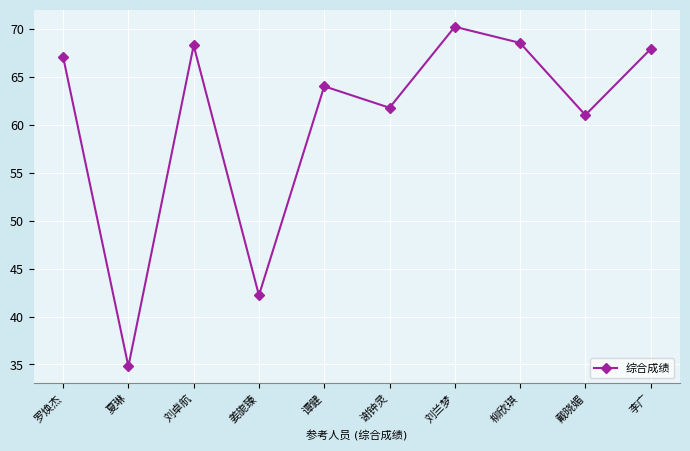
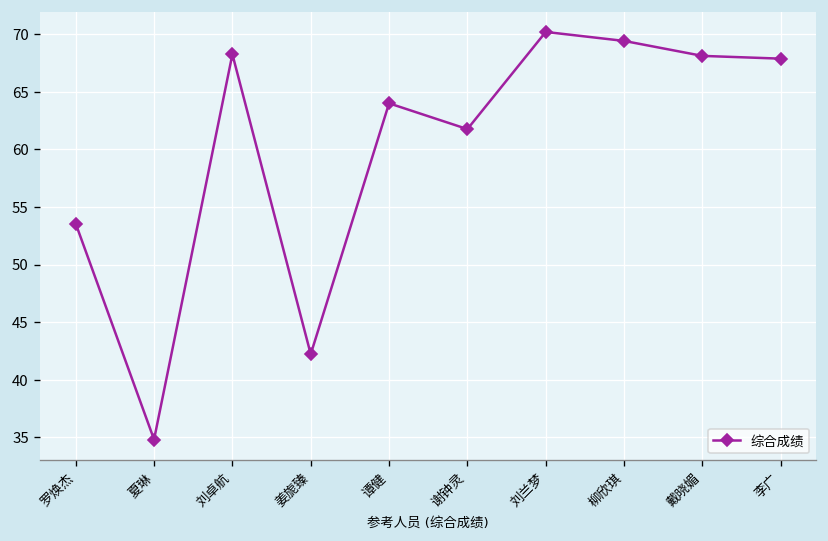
  {
-   "罗焕杰": 67,
+   "罗焕杰": 54,
    "夏琳": 35,
    "刘卓航": 68,
    "姜旎臻": 42,
    "谭健": 64,
    "谢钟灵": 62,
    "刘兰梦": 70,
-   "柳欣琪": 68.5,
-   "戴晓媚": 61,
+   "柳欣琪": 69.4,
+   "戴晓媚": 68,
    "李广": 68
  }
